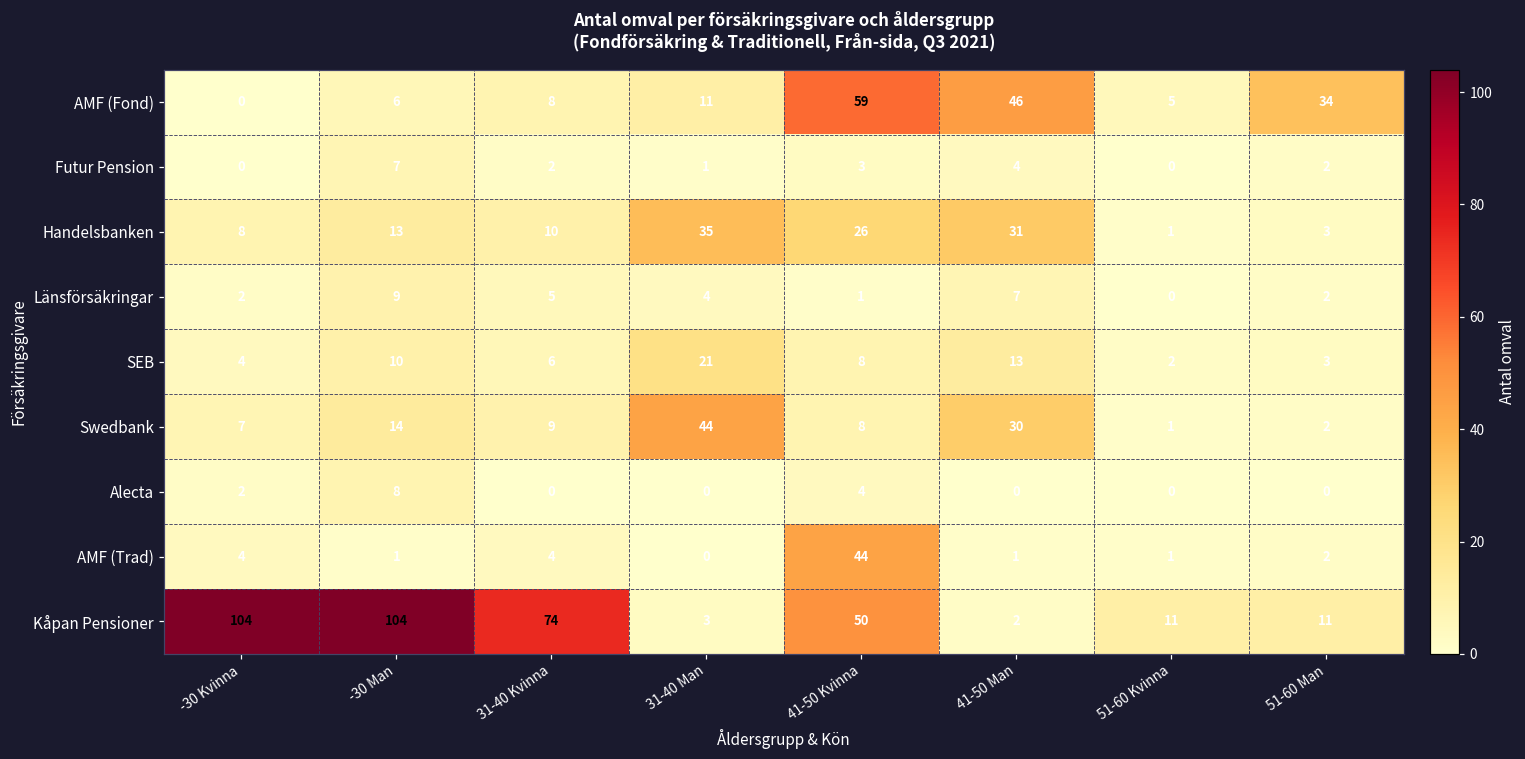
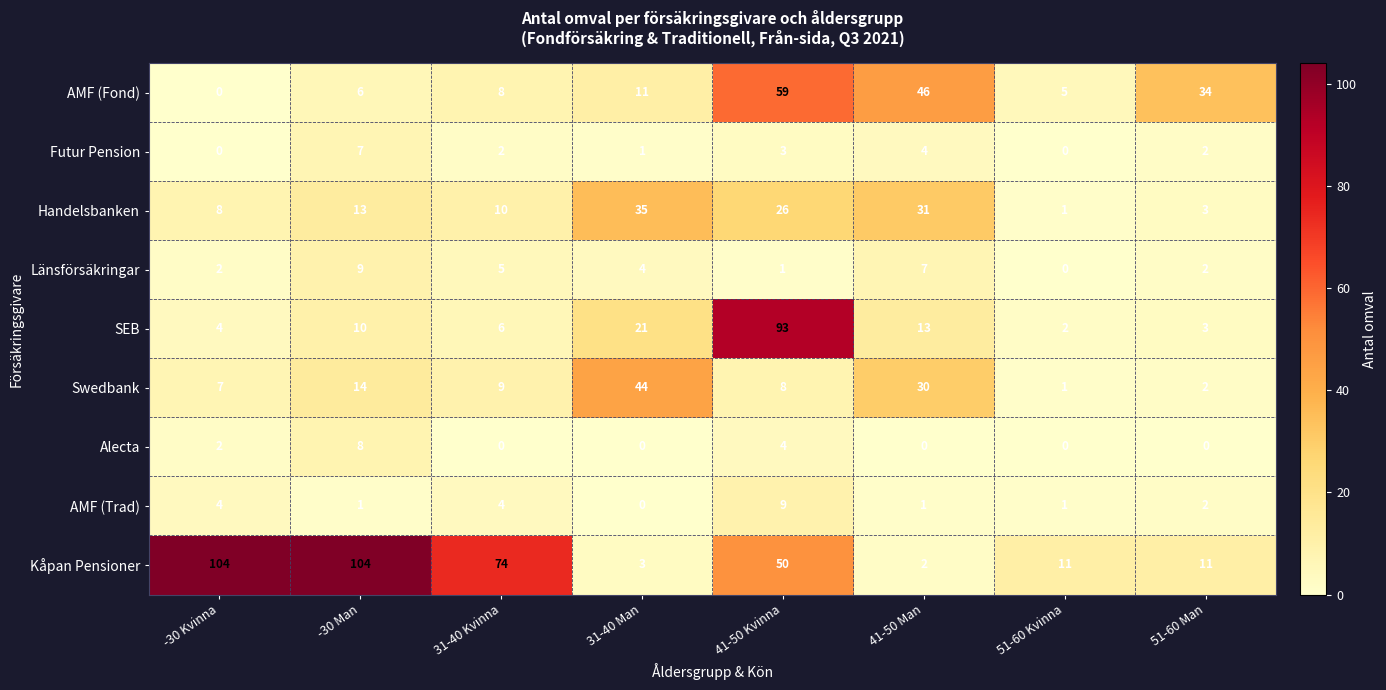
  {
    "AMF (Fond)": {
      "-30 Kvinna": 0,
      "-30 Man": 6,
      "31-40 Kvinna": 8,
      "31-40 Man": 11,
      "41-50 Kvinna": 59,
      "41-50 Man": 46,
      "51-60 Kvinna": 5,
      "51-60 Man": 34
    },
    "Futur Pension": {
      "-30 Kvinna": 0,
      "-30 Man": 7,
      "31-40 Kvinna": 2,
      "31-40 Man": 1,
      "41-50 Kvinna": 3,
      "41-50 Man": 4,
      "51-60 Kvinna": 0,
      "51-60 Man": 2
    },
    "Handelsbanken": {
      "-30 Kvinna": 8,
      "-30 Man": 13,
      "31-40 Kvinna": 10,
      "31-40 Man": 35,
      "41-50 Kvinna": 26,
      "41-50 Man": 31,
      "51-60 Kvinna": 1,
      "51-60 Man": 3
    },
    "Länsförsäkringar": {
      "-30 Kvinna": 2,
      "-30 Man": 9,
      "31-40 Kvinna": 5,
      "31-40 Man": 4,
      "41-50 Kvinna": 1,
      "41-50 Man": 7,
      "51-60 Kvinna": 0,
      "51-60 Man": 2
    },
    "SEB": {
      "-30 Kvinna": 4,
      "-30 Man": 10,
      "31-40 Kvinna": 6,
      "31-40 Man": 21,
-     "41-50 Kvinna": 8,
+     "41-50 Kvinna": 93,
      "41-50 Man": 13,
      "51-60 Kvinna": 2,
      "51-60 Man": 3
    },
    "Swedbank": {
      "-30 Kvinna": 7,
      "-30 Man": 14,
      "31-40 Kvinna": 9,
      "31-40 Man": 44,
      "41-50 Kvinna": 8,
      "41-50 Man": 30,
      "51-60 Kvinna": 1,
      "51-60 Man": 2
    },
    "Alecta": {
      "-30 Kvinna": 2,
      "-30 Man": 8,
      "31-40 Kvinna": 0,
      "31-40 Man": 0,
      "41-50 Kvinna": 4,
      "41-50 Man": 0,
      "51-60 Kvinna": 0,
      "51-60 Man": 0
    },
    "AMF (Trad)": {
      "-30 Kvinna": 4,
      "-30 Man": 1,
      "31-40 Kvinna": 4,
      "31-40 Man": 0,
-     "41-50 Kvinna": 44,
+     "41-50 Kvinna": 9,
      "41-50 Man": 1,
      "51-60 Kvinna": 1,
      "51-60 Man": 2
    },
    "Kåpan Pensioner": {
      "-30 Kvinna": 104,
      "-30 Man": 104,
      "31-40 Kvinna": 74,
      "31-40 Man": 3,
      "41-50 Kvinna": 50,
      "41-50 Man": 2,
      "51-60 Kvinna": 11,
      "51-60 Man": 11
    }
  }
